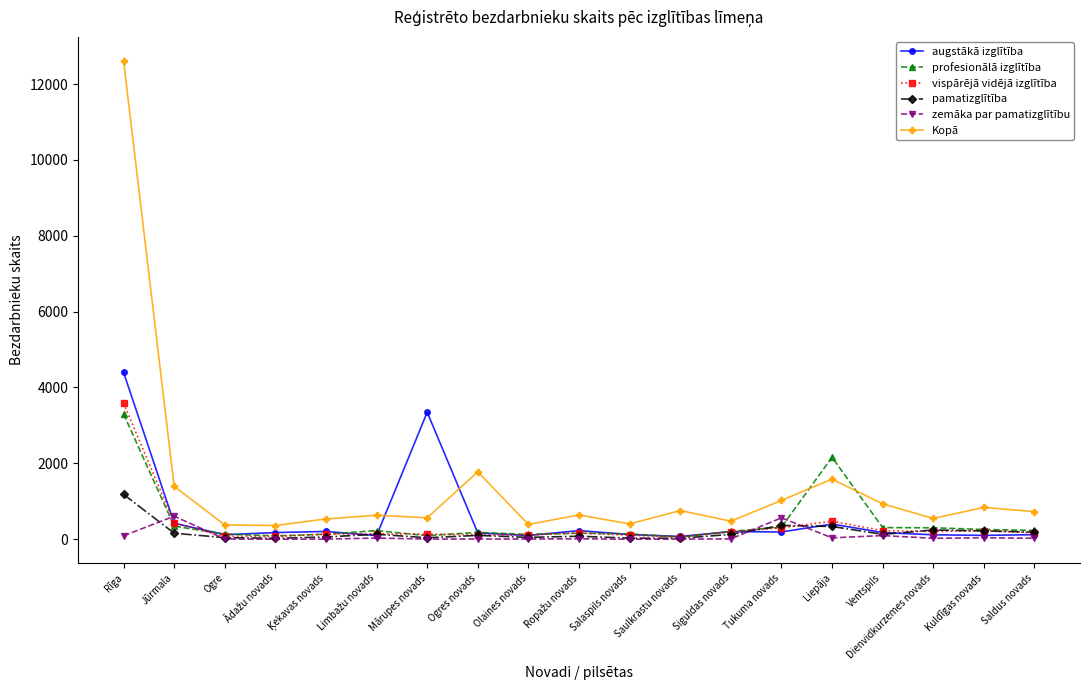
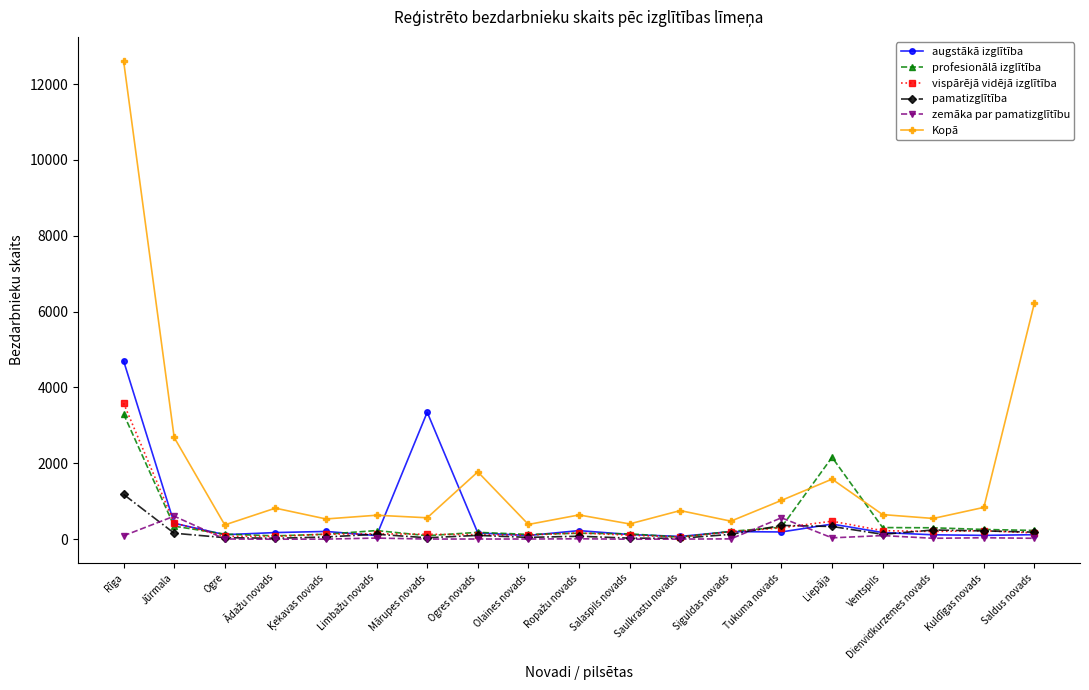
  {
    "augstākā izglītība": {
-     "Rīga": 4400,
+     "Rīga": 4700,
      "Ādažu novads": 200,
      "Ķekavas novads": 200,
      "Mārupes novads": 3300,
      "Tukuma novads": 200,
      "Dienvidkurzemes novads": 100
    },
    "profesionālā izglītība": {
      "Rīga": 3300,
      "Jūrmala": 300,
      "Limbažu novads": 200,
      "Liepāja": 2200,
      "Ventspils": 300
    },
    "vispārējā vidējā izglītība": {
      "Rīga": 3600,
      "Liepāja": 500
    },
    "pamatizglītība": {
      "Rīga": 1200,
      "Jūrmala": 200
    },
    "zemāka par pamatizglītību": {
      "Rīga": 100,
      "Jūrmala": 600,
      "Ogres novads": 0,
      "Siguldas novads": 0,
      "Tukuma novads": 600,
      "Liepāja": 0,
      "Dienvidkurzemes novads": 0,
      "Saldus novads": 0
    },
    "Kopā": {
      "Rīga": 12600,
-     "Jūrmala": 1400,
+     "Jūrmala": 2700,
      "Ogre": 400,
-     "Ādažu novads": 400,
+     "Ādažu novads": 800,
      "Ķekavas novads": 500,
      "Limbažu novads": 600,
      "Mārupes novads": 600,
      "Ogres novads": 1800,
      "Olaines novads": 400,
      "Ropažu novads": 600,
      "Salaspils novads": 400,
      "Saulkrastu novads": 800,
      "Siguldas novads": 500,
      "Tukuma novads": 1000,
      "Liepāja": 1600,
-     "Ventspils": 900,
+     "Ventspils": 600,
      "Dienvidkurzemes novads": 500,
      "Kuldīgas novads": 800,
-     "Saldus novads": 700
+     "Saldus novads": 6200
    }
  }
